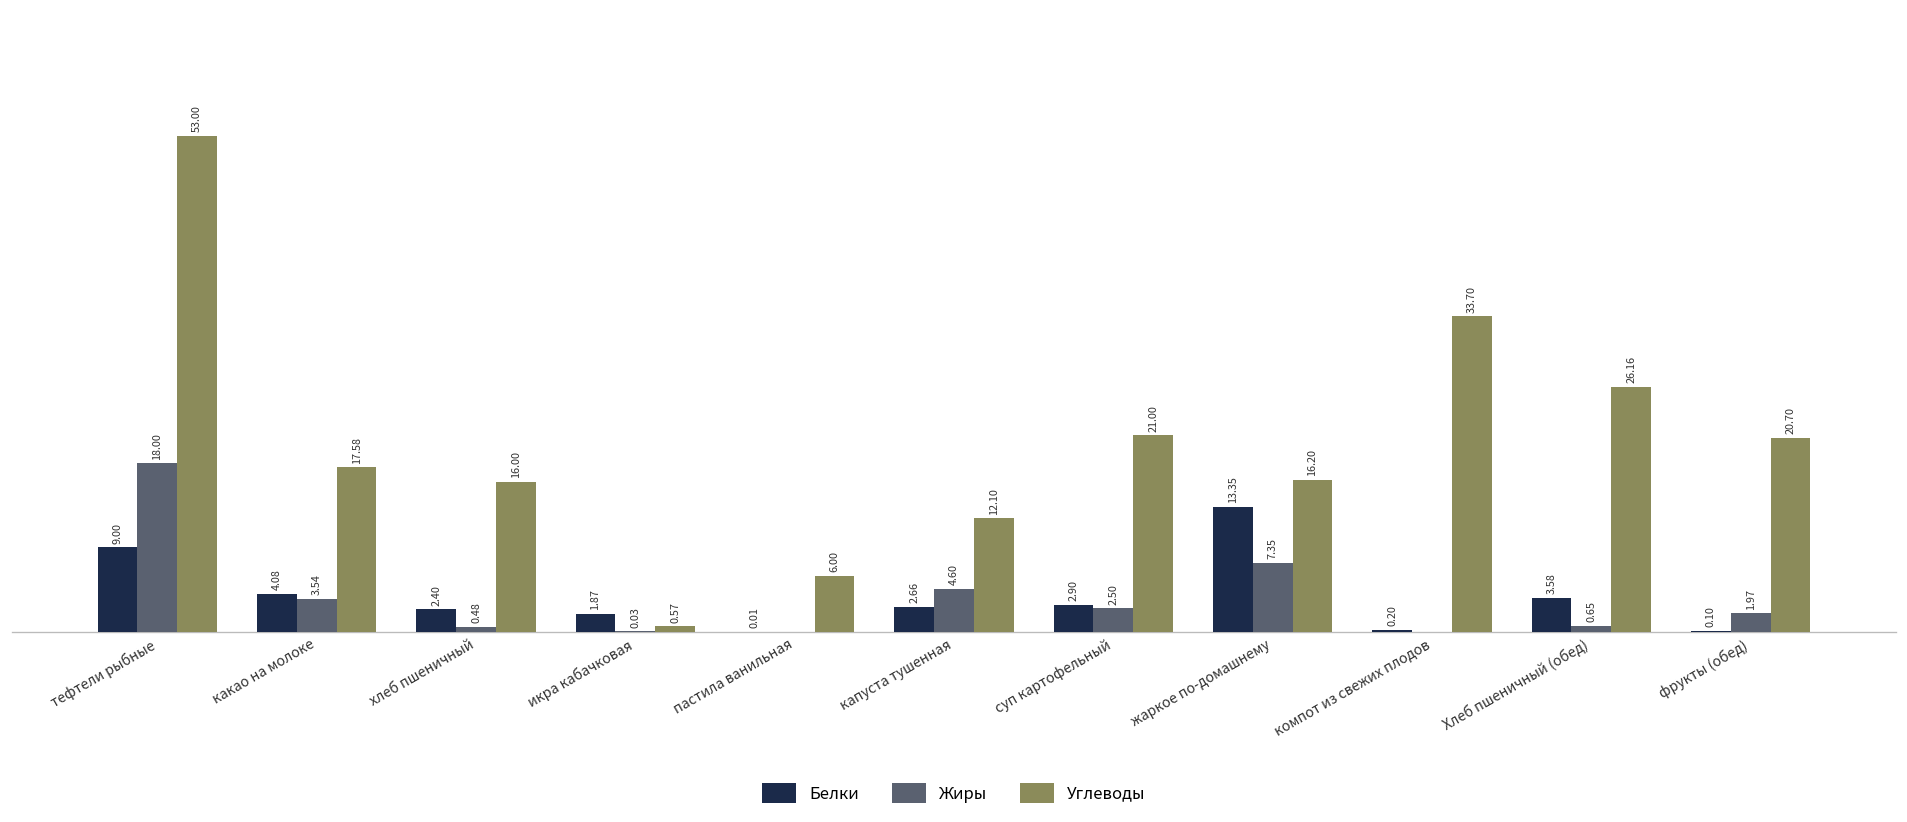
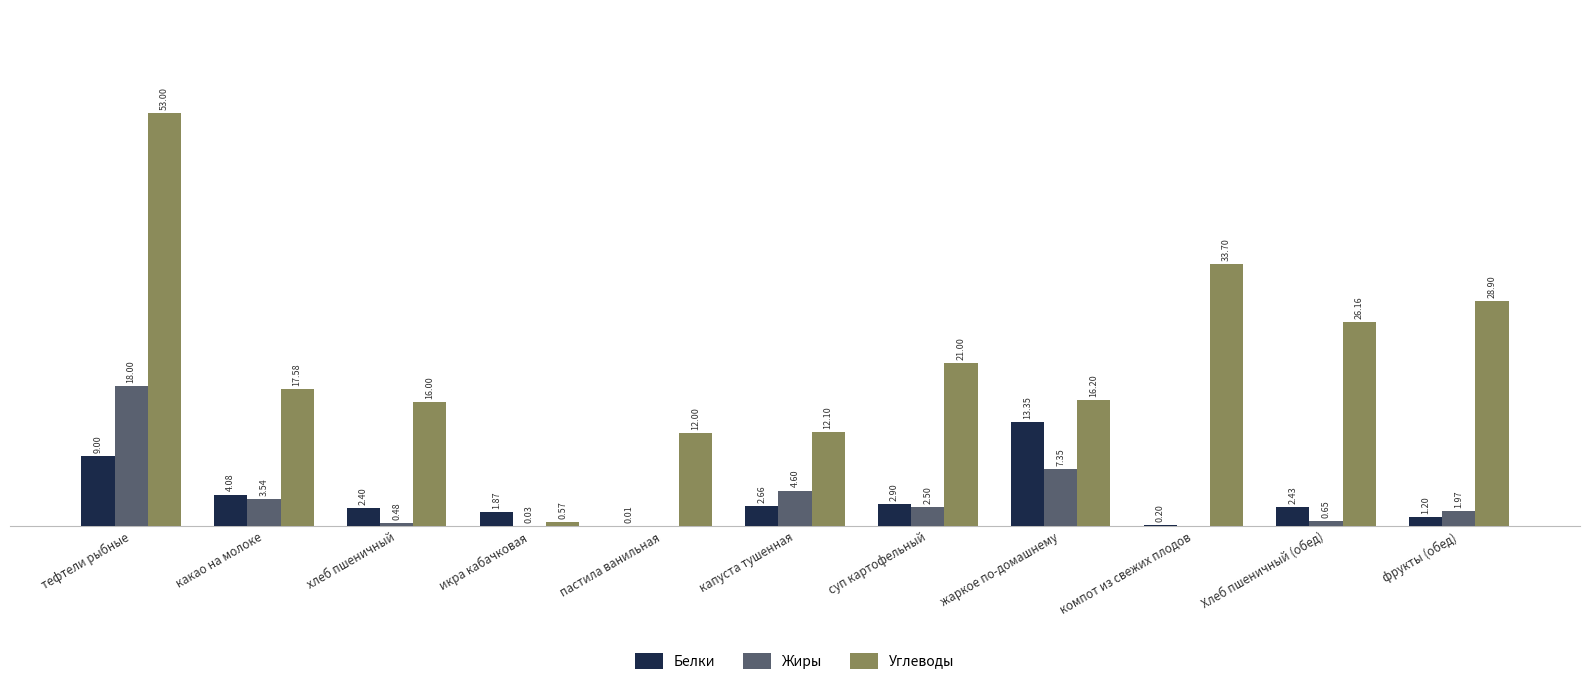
  {
    "Белки": {
      "тефтели рыбные": 9.00,
      "какао на молоке": 4.08,
      "хлеб пшеничный": 2.40,
      "икра кабачковая": 1.87,
      "пастила ванильная": 0.01,
      "капуста тушенная": 2.66,
      "суп картофельный": 2.90,
      "жаркое по-домашнему": 13.35,
      "компот из свежих плодов": 0.20,
-     "Хлеб пшеничный (обед)": 3.58,
-     "фрукты (обед)": 0.10
+     "Хлеб пшеничный (обед)": 2.43,
+     "фрукты (обед)": 1.20
    },
    "Жиры": {
      "тефтели рыбные": 18.00,
      "какао на молоке": 3.54,
      "хлеб пшеничный": 0.48,
      "икра кабачковая": 0.03,
      "капуста тушенная": 4.60,
      "суп картофельный": 2.50,
      "жаркое по-домашнему": 7.35,
      "Хлеб пшеничный (обед)": 0.65,
      "фрукты (обед)": 1.97
    },
    "Углеводы": {
      "тефтели рыбные": 53.00,
      "какао на молоке": 17.58,
      "хлеб пшеничный": 16.00,
      "икра кабачковая": 0.57,
-     "пастила ванильная": 6.00,
+     "пастила ванильная": 12.00,
      "капуста тушенная": 12.10,
      "суп картофельный": 21.00,
      "жаркое по-домашнему": 16.20,
      "компот из свежих плодов": 33.70,
      "Хлеб пшеничный (обед)": 26.16,
-     "фрукты (обед)": 20.70
+     "фрукты (обед)": 28.90
    }
  }
